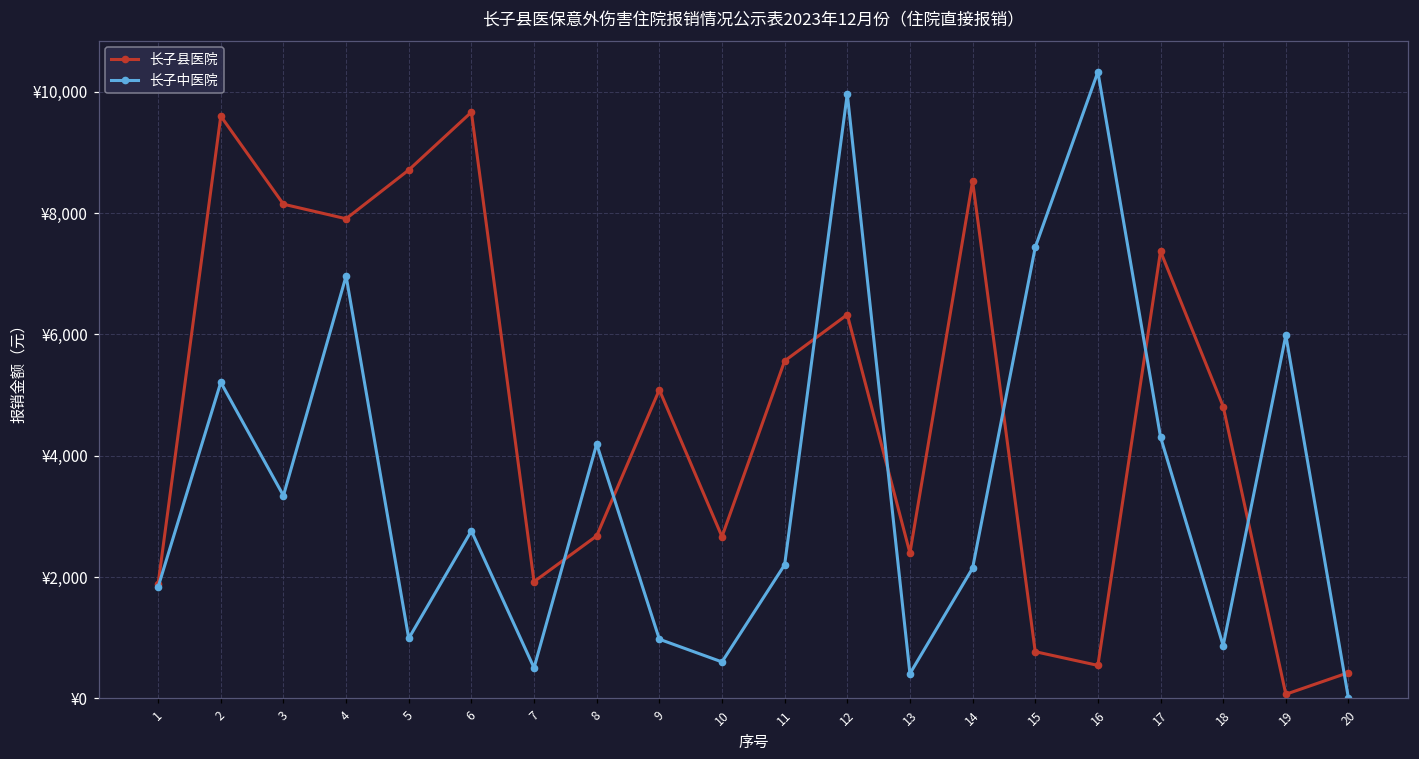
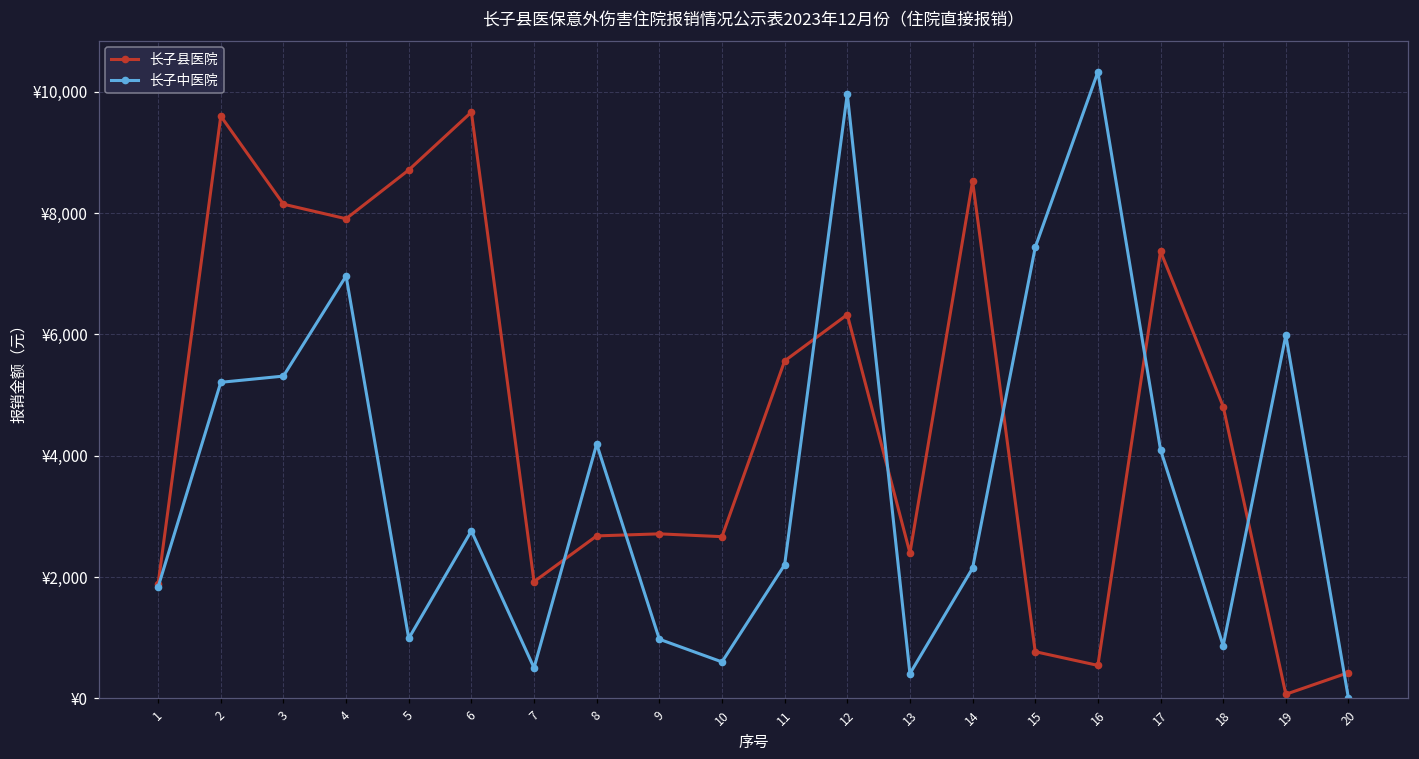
  {
    "长子县医院": {
      "1": "¥1,900",
      "2": "¥9,600",
      "3": "¥8,100",
      "4": "¥7,900",
      "5": "¥8,700",
      "6": "¥9,700",
      "7": "¥1,900",
      "8": "¥2,700",
-     "9": "¥5,100",
+     "9": "¥2,700",
      "10": "¥2,700",
      "11": "¥5,600",
      "12": "¥6,300",
      "13": "¥2,400",
      "14": "¥8,500",
      "15": "¥800",
      "16": "¥500",
      "17": "¥7,400",
      "18": "¥4,800",
      "19": "¥100",
      "20": "¥400"
    },
    "长子中医院": {
      "1": "¥1,800",
      "2": "¥5,200",
-     "3": "¥3,300",
+     "3": "¥5,300",
      "4": "¥7,000",
      "5": "¥1,000",
      "6": "¥2,800",
      "7": "¥500",
      "8": "¥4,200",
      "9": "¥1,000",
      "10": "¥600",
      "11": "¥2,200",
      "12": "¥10,000",
      "13": "¥400",
      "14": "¥2,100",
      "15": "¥7,400",
      "16": "¥10,300",
-     "17": "¥4,300",
+     "17": "¥4,100",
      "18": "¥900",
      "19": "¥6,000",
      "20": "¥0"
    }
  }
